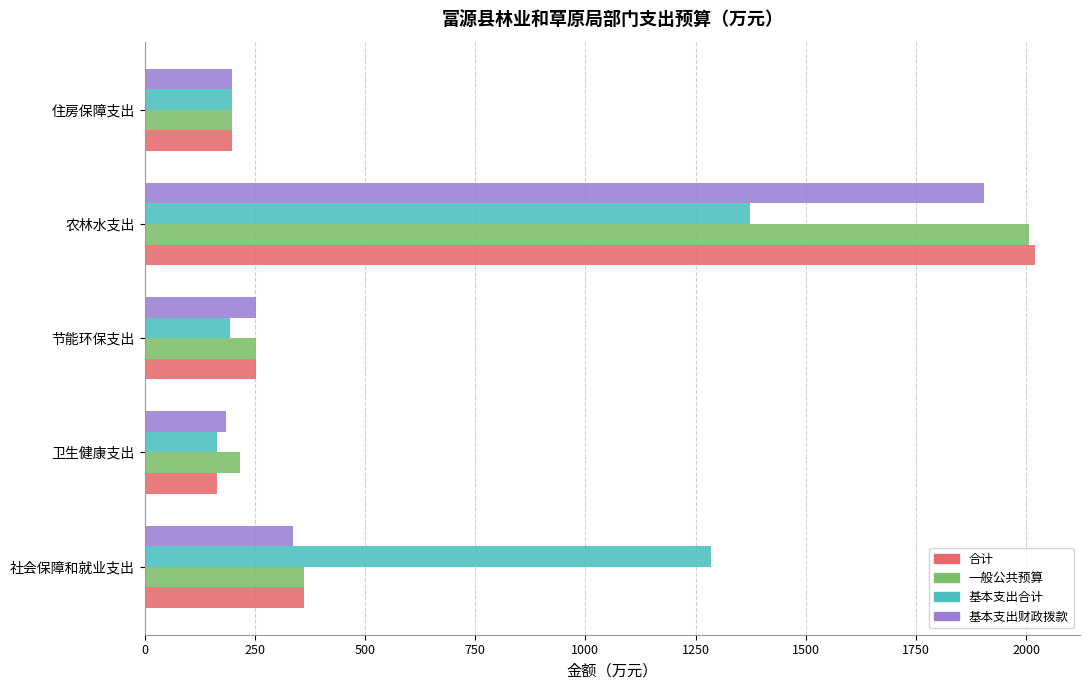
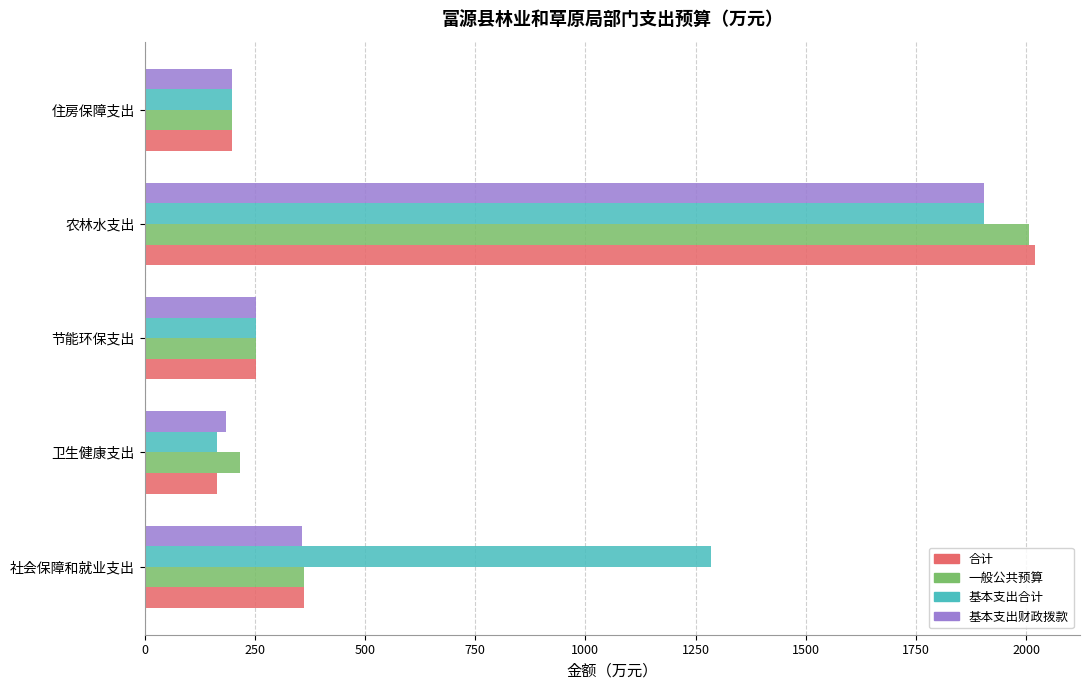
  {
    "合计": {
      "住房保障支出": 200,
      "农林水支出": 2020,
      "节能环保支出": 250,
      "卫生健康支出": 160,
      "社会保障和就业支出": 360
    },
    "一般公共预算": {
      "住房保障支出": 200,
      "农林水支出": 2010,
      "节能环保支出": 250,
      "卫生健康支出": 220,
      "社会保障和就业支出": 360
    },
    "基本支出合计": {
      "住房保障支出": 200,
-     "农林水支出": 1370,
-     "节能环保支出": 190,
+     "农林水支出": 1910,
+     "节能环保支出": 250,
      "卫生健康支出": 160,
      "社会保障和就业支出": 1280
    },
    "基本支出财政拨款": {
      "住房保障支出": 200,
      "农林水支出": 1910,
      "节能环保支出": 250,
      "卫生健康支出": 190,
-     "社会保障和就业支出": 340
+     "社会保障和就业支出": 360
    }
  }
